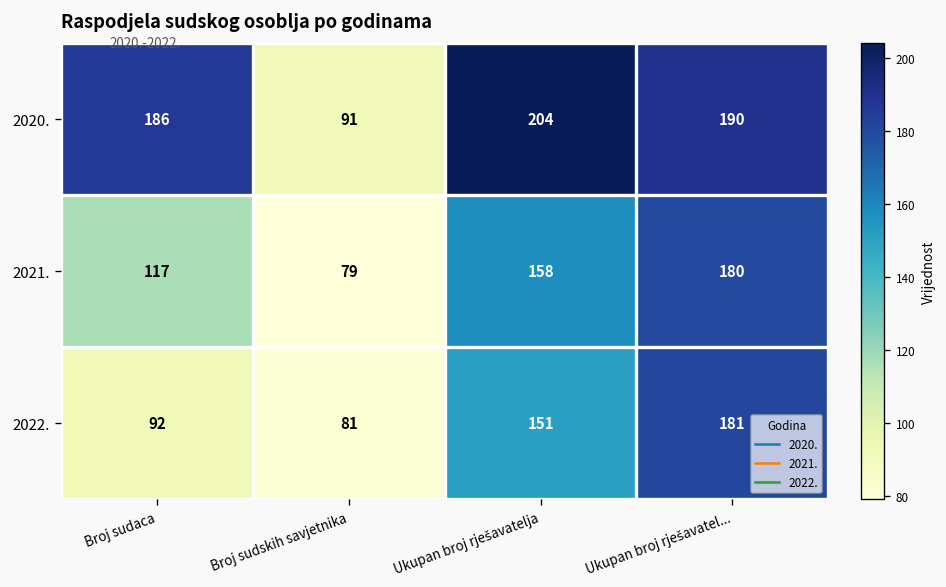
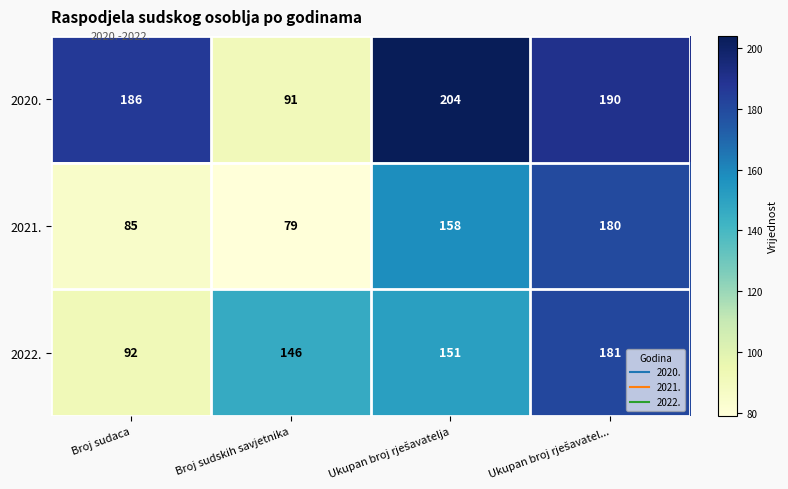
  {
    "2020.": {
      "Broj sudaca": 186,
      "Broj sudskih savjetnika": 91,
      "Ukupan broj rješavatelja": 204,
      "Ukupan broj rješavatel...": 190
    },
    "2021.": {
-     "Broj sudaca": 117,
+     "Broj sudaca": 85,
      "Broj sudskih savjetnika": 79,
      "Ukupan broj rješavatelja": 158,
      "Ukupan broj rješavatel...": 180
    },
    "2022.": {
      "Broj sudaca": 92,
-     "Broj sudskih savjetnika": 81,
+     "Broj sudskih savjetnika": 146,
      "Ukupan broj rješavatelja": 151,
      "Ukupan broj rješavatel...": 181
    }
  }
